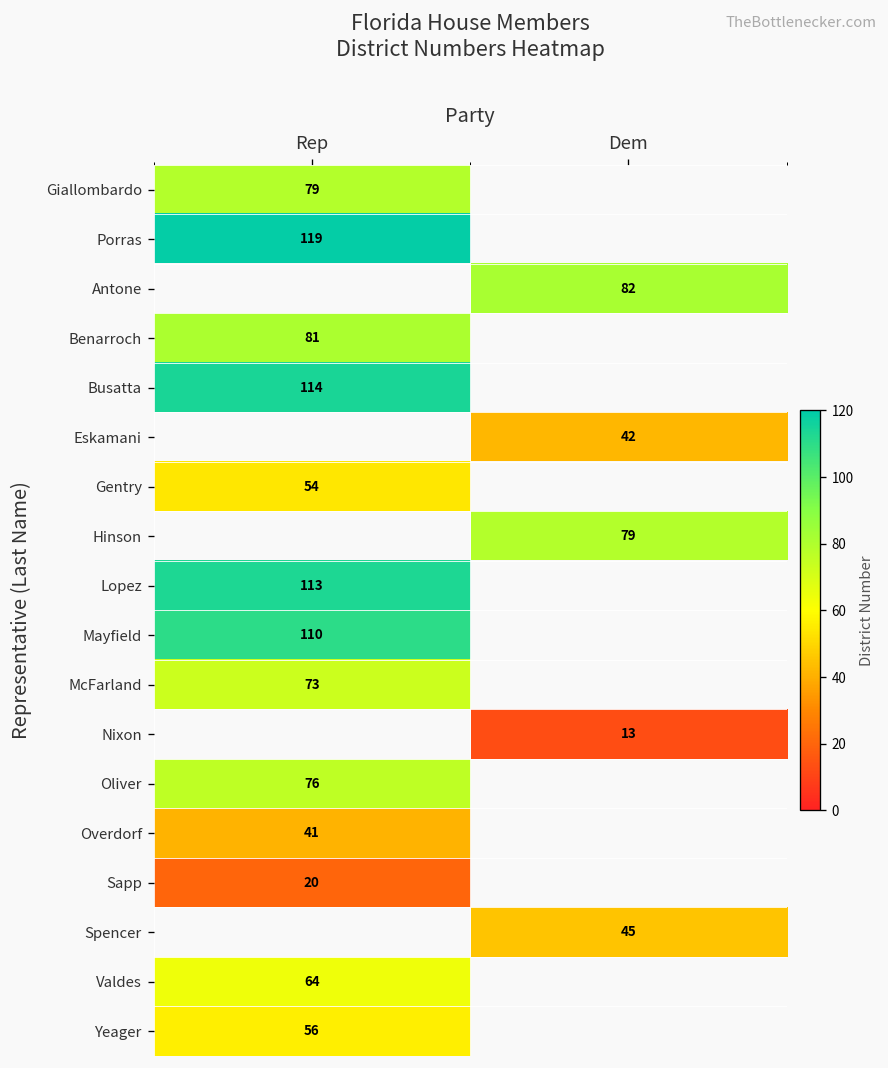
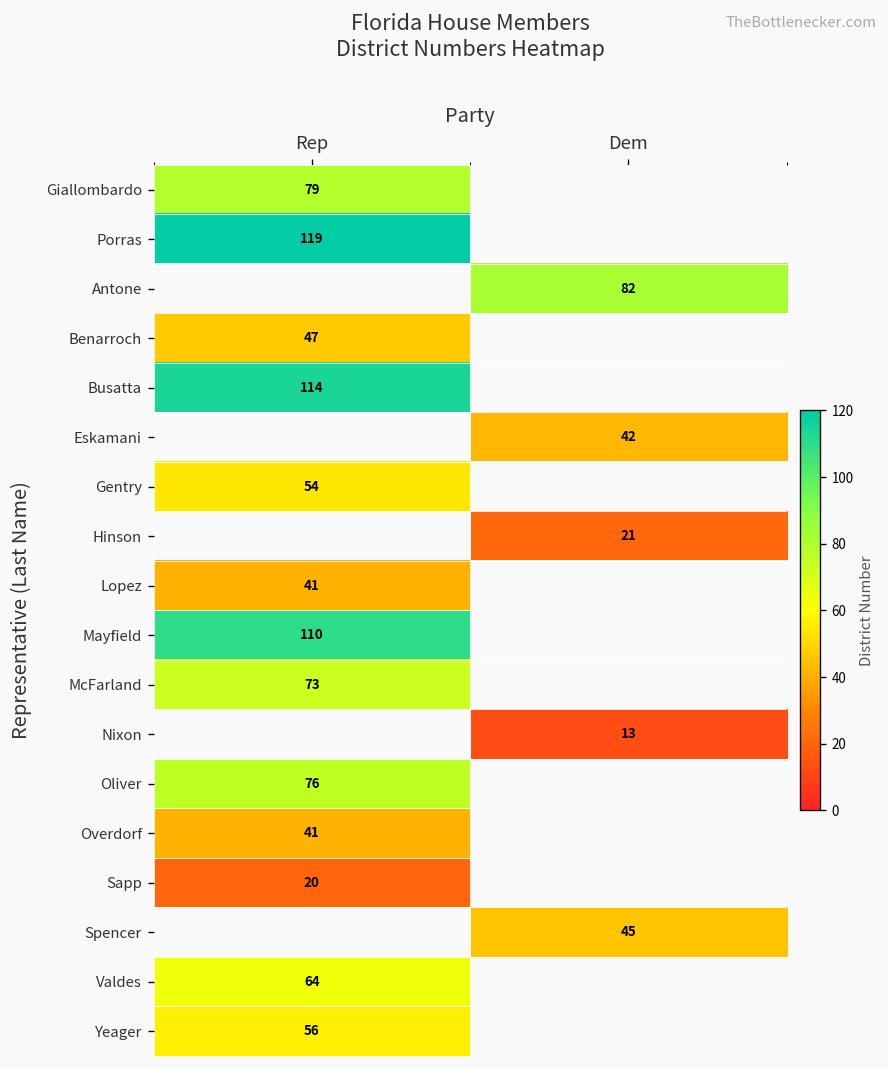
  {
    "Giallombardo": {
      "Rep": 79
    },
    "Porras": {
      "Rep": 119
    },
    "Antone": {
      "Dem": 82
    },
    "Benarroch": {
-     "Rep": 81
+     "Rep": 47
    },
    "Busatta": {
      "Rep": 114
    },
    "Eskamani": {
      "Dem": 42
    },
    "Gentry": {
      "Rep": 54
    },
    "Hinson": {
-     "Dem": 79
+     "Dem": 21
    },
    "Lopez": {
-     "Rep": 113
+     "Rep": 41
    },
    "Mayfield": {
      "Rep": 110
    },
    "McFarland": {
      "Rep": 73
    },
    "Nixon": {
      "Dem": 13
    },
    "Oliver": {
      "Rep": 76
    },
    "Overdorf": {
      "Rep": 41
    },
    "Sapp": {
      "Rep": 20
    },
    "Spencer": {
      "Dem": 45
    },
    "Valdes": {
      "Rep": 64
    },
    "Yeager": {
      "Rep": 56
    }
  }
